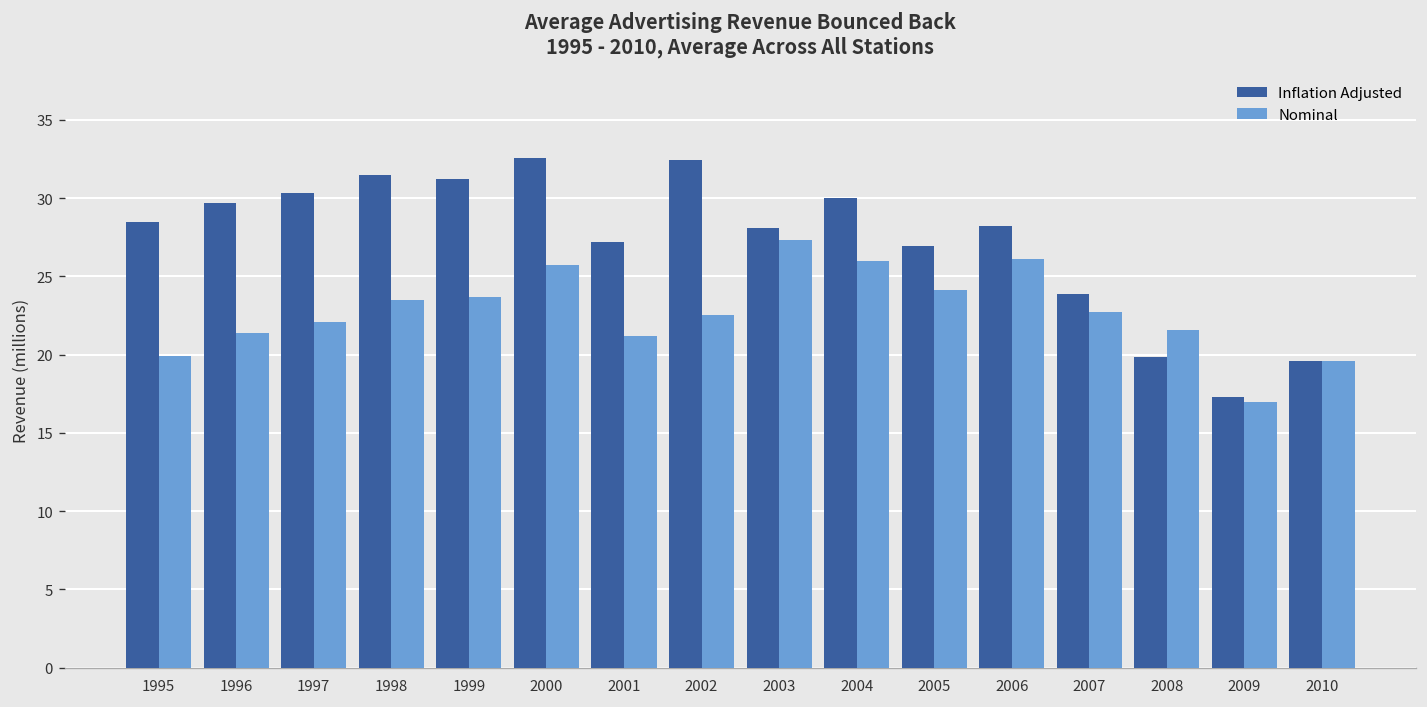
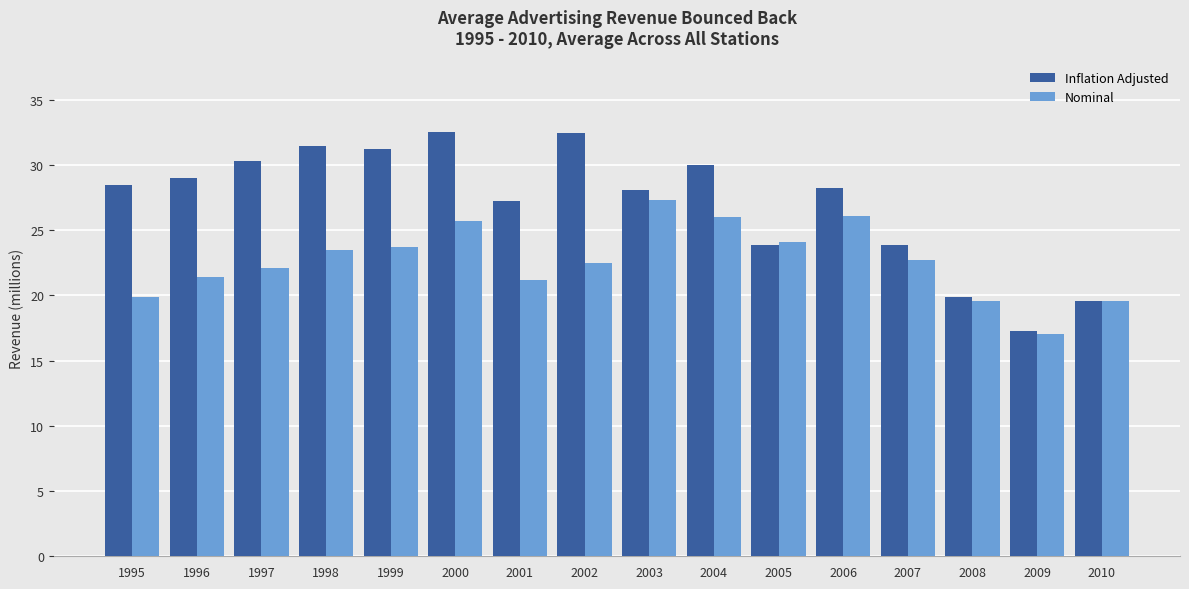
  {
    "Inflation Adjusted": {
      "1995": 28.5,
-     "1996": 29.7,
+     "1996": 29.0,
      "1997": 30.3,
      "1998": 31.4,
      "1999": 31.2,
      "2000": 32.5,
      "2001": 27.2,
      "2002": 32.4,
      "2003": 28.1,
      "2004": 30.0,
-     "2005": 26.9,
+     "2005": 23.8,
      "2006": 28.2,
      "2007": 23.9,
      "2008": 19.9,
      "2009": 17.3,
      "2010": 19.6
    },
    "Nominal": {
      "1995": 19.9,
      "1996": 21.4,
      "1997": 22.1,
      "1998": 23.5,
      "1999": 23.7,
      "2000": 25.7,
      "2001": 21.2,
      "2002": 22.5,
      "2003": 27.3,
      "2004": 26.0,
      "2005": 24.1,
      "2006": 26.1,
      "2007": 22.7,
-     "2008": 21.6,
+     "2008": 19.6,
      "2009": 17.0,
      "2010": 19.6
    }
  }
